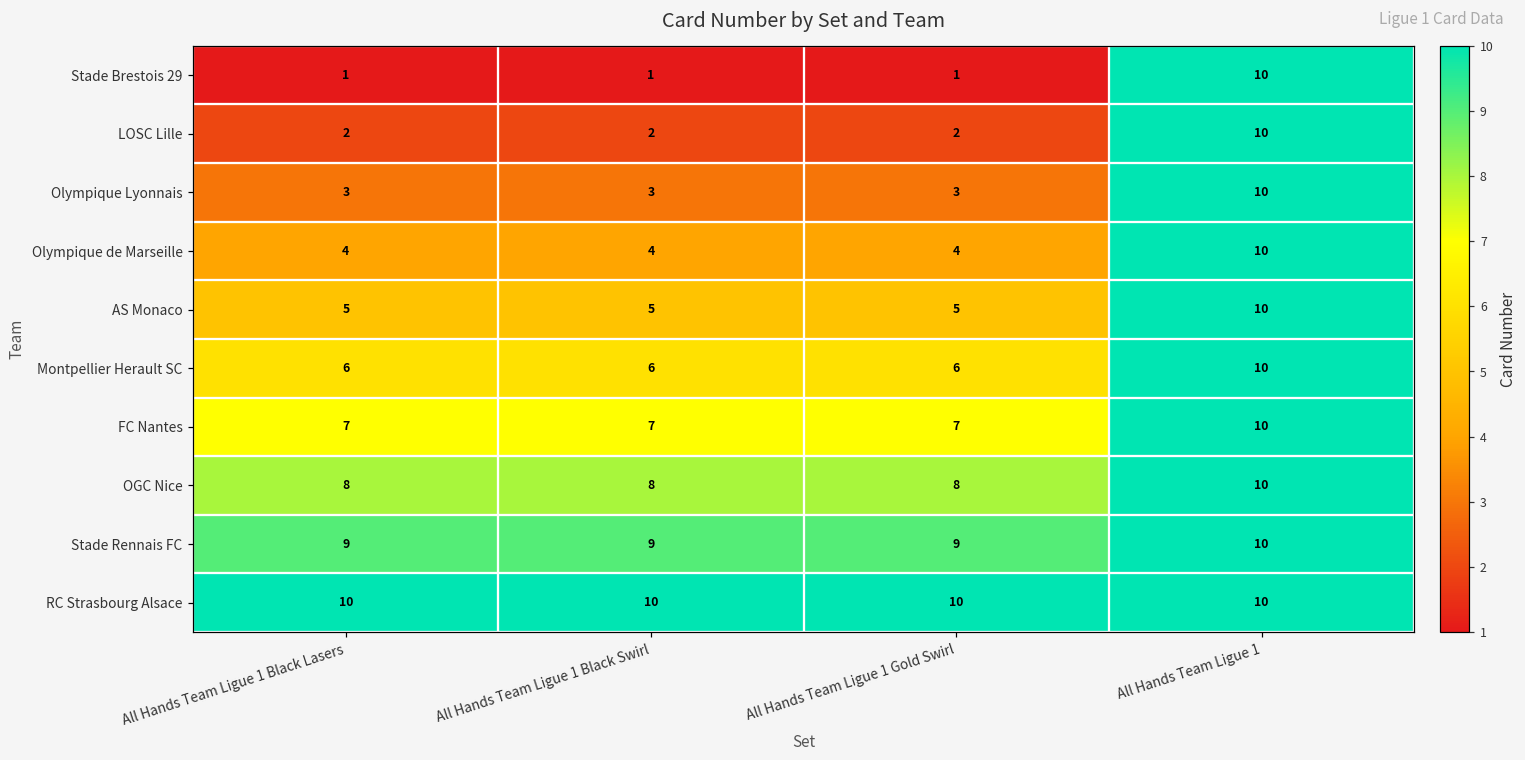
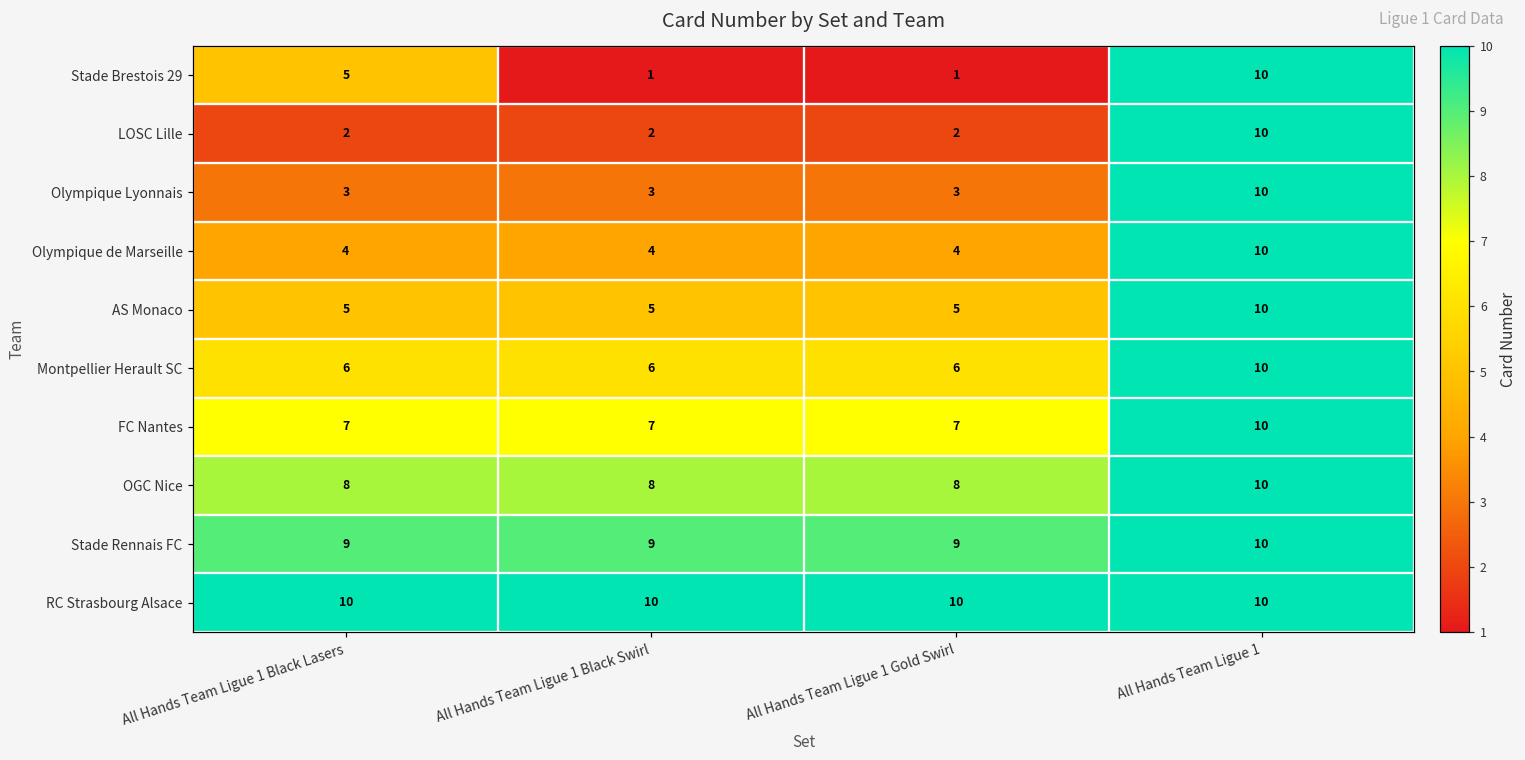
  {
    "Stade Brestois 29": {
-     "All Hands Team Ligue 1 Black Lasers": 1,
+     "All Hands Team Ligue 1 Black Lasers": 5,
      "All Hands Team Ligue 1 Black Swirl": 1,
      "All Hands Team Ligue 1 Gold Swirl": 1,
      "All Hands Team Ligue 1": 10
    },
    "LOSC Lille": {
      "All Hands Team Ligue 1 Black Lasers": 2,
      "All Hands Team Ligue 1 Black Swirl": 2,
      "All Hands Team Ligue 1 Gold Swirl": 2,
      "All Hands Team Ligue 1": 10
    },
    "Olympique Lyonnais": {
      "All Hands Team Ligue 1 Black Lasers": 3,
      "All Hands Team Ligue 1 Black Swirl": 3,
      "All Hands Team Ligue 1 Gold Swirl": 3,
      "All Hands Team Ligue 1": 10
    },
    "Olympique de Marseille": {
      "All Hands Team Ligue 1 Black Lasers": 4,
      "All Hands Team Ligue 1 Black Swirl": 4,
      "All Hands Team Ligue 1 Gold Swirl": 4,
      "All Hands Team Ligue 1": 10
    },
    "AS Monaco": {
      "All Hands Team Ligue 1 Black Lasers": 5,
      "All Hands Team Ligue 1 Black Swirl": 5,
      "All Hands Team Ligue 1 Gold Swirl": 5,
      "All Hands Team Ligue 1": 10
    },
    "Montpellier Herault SC": {
      "All Hands Team Ligue 1 Black Lasers": 6,
      "All Hands Team Ligue 1 Black Swirl": 6,
      "All Hands Team Ligue 1 Gold Swirl": 6,
      "All Hands Team Ligue 1": 10
    },
    "FC Nantes": {
      "All Hands Team Ligue 1 Black Lasers": 7,
      "All Hands Team Ligue 1 Black Swirl": 7,
      "All Hands Team Ligue 1 Gold Swirl": 7,
      "All Hands Team Ligue 1": 10
    },
    "OGC Nice": {
      "All Hands Team Ligue 1 Black Lasers": 8,
      "All Hands Team Ligue 1 Black Swirl": 8,
      "All Hands Team Ligue 1 Gold Swirl": 8,
      "All Hands Team Ligue 1": 10
    },
    "Stade Rennais FC": {
      "All Hands Team Ligue 1 Black Lasers": 9,
      "All Hands Team Ligue 1 Black Swirl": 9,
      "All Hands Team Ligue 1 Gold Swirl": 9,
      "All Hands Team Ligue 1": 10
    },
    "RC Strasbourg Alsace": {
      "All Hands Team Ligue 1 Black Lasers": 10,
      "All Hands Team Ligue 1 Black Swirl": 10,
      "All Hands Team Ligue 1 Gold Swirl": 10,
      "All Hands Team Ligue 1": 10
    }
  }
